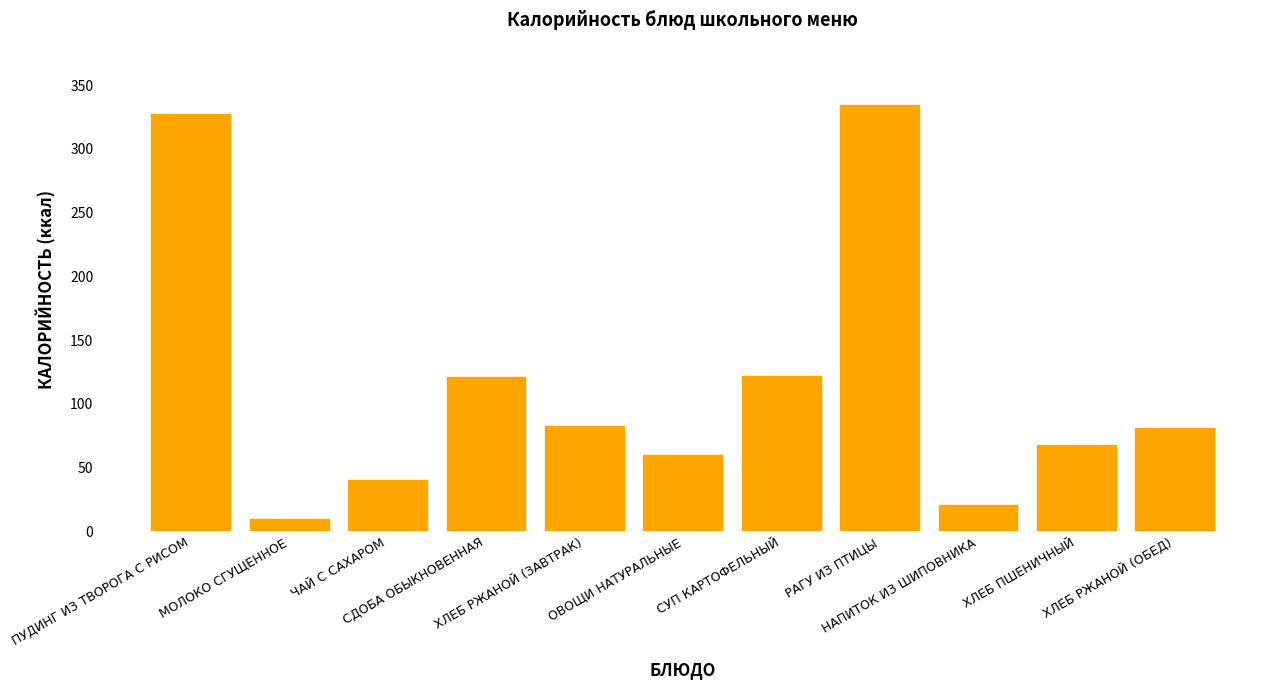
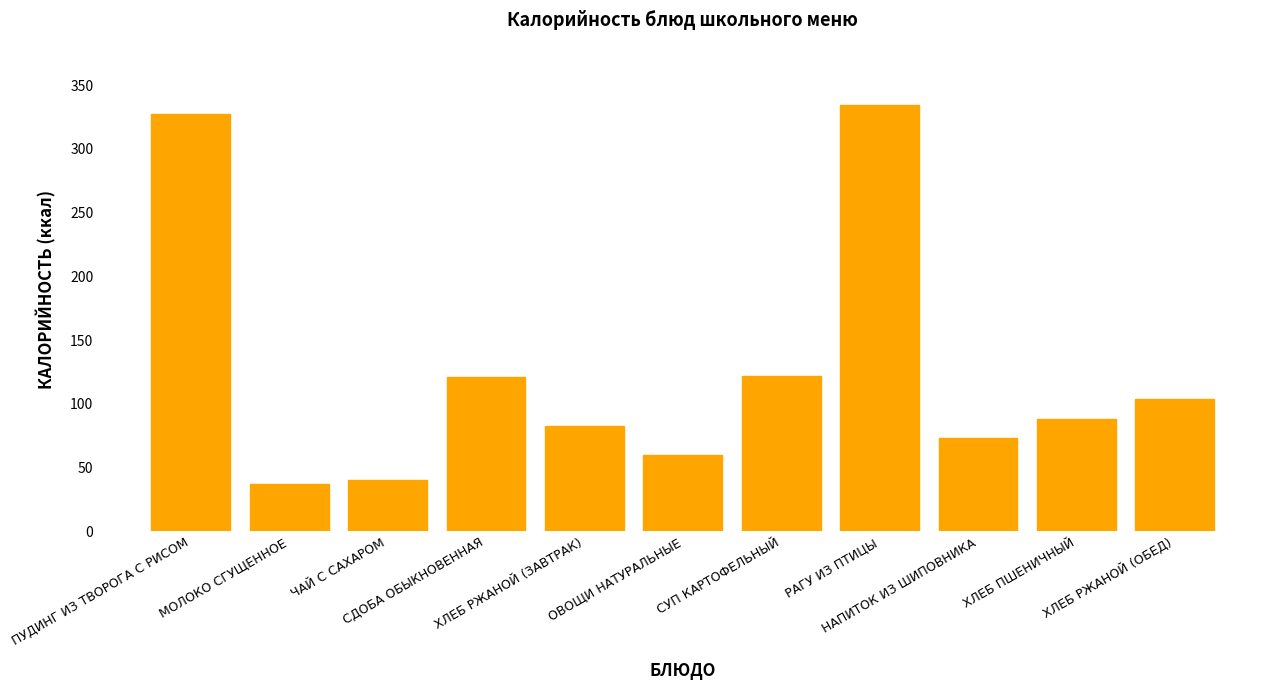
  {
    "ПУДИНГ ИЗ ТВОРОГА С РИСОМ": 327,
-   "МОЛОКО СГУЩЕННОЕ": 10,
+   "МОЛОКО СГУЩЕННОЕ": 37,
    "ЧАЙ С САХАРОМ": 40,
    "СДОБА ОБЫКНОВЕННАЯ": 121,
    "ХЛЕБ РЖАНОЙ (ЗАВТРАК)": 83,
    "ОВОЩИ НАТУРАЛЬНЫЕ": 60,
    "СУП КАРТОФЕЛЬНЫЙ": 122,
    "РАГУ ИЗ ПТИЦЫ": 334,
-   "НАПИТОК ИЗ ШИПОВНИКА": 21,
-   "ХЛЕБ ПШЕНИЧНЫЙ": 68,
-   "ХЛЕБ РЖАНОЙ (ОБЕД)": 81
+   "НАПИТОК ИЗ ШИПОВНИКА": 73,
+   "ХЛЕБ ПШЕНИЧНЫЙ": 88,
+   "ХЛЕБ РЖАНОЙ (ОБЕД)": 104
  }
